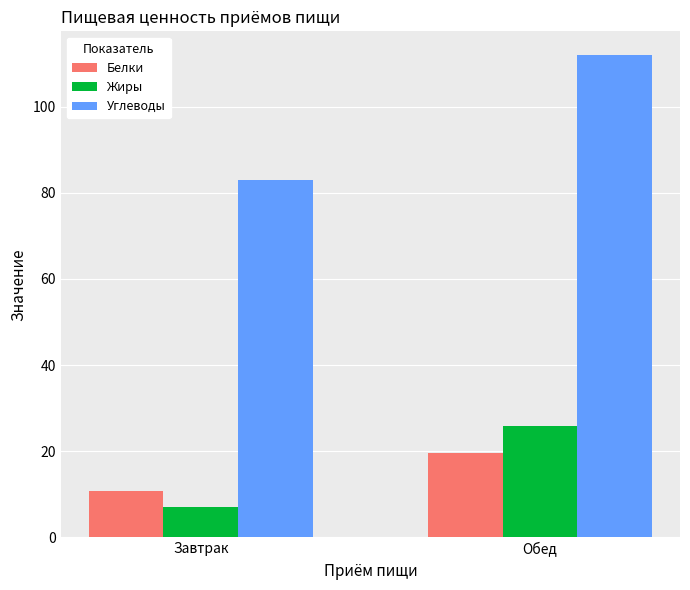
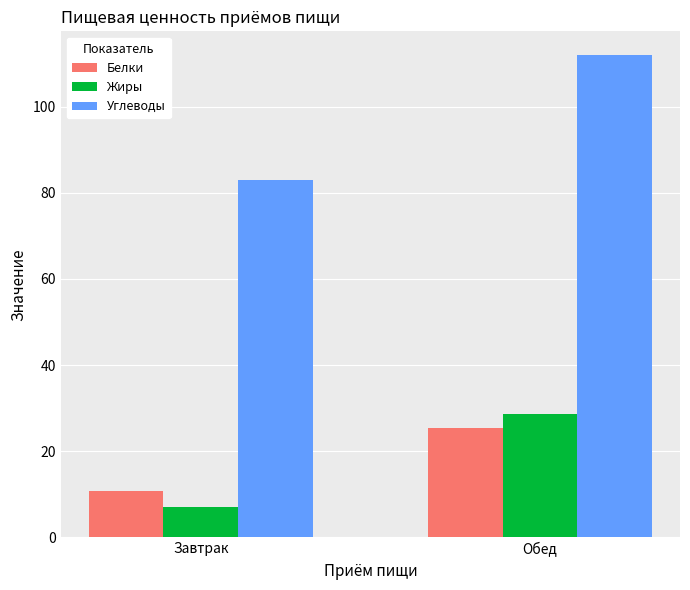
  {
    "Белки": {
      "Завтрак": 11,
-     "Обед": 20
+     "Обед": 25
    },
    "Жиры": {
      "Завтрак": 7,
-     "Обед": 26
+     "Обед": 29
    },
    "Углеводы": {
      "Завтрак": 83,
      "Обед": 112
    }
  }
